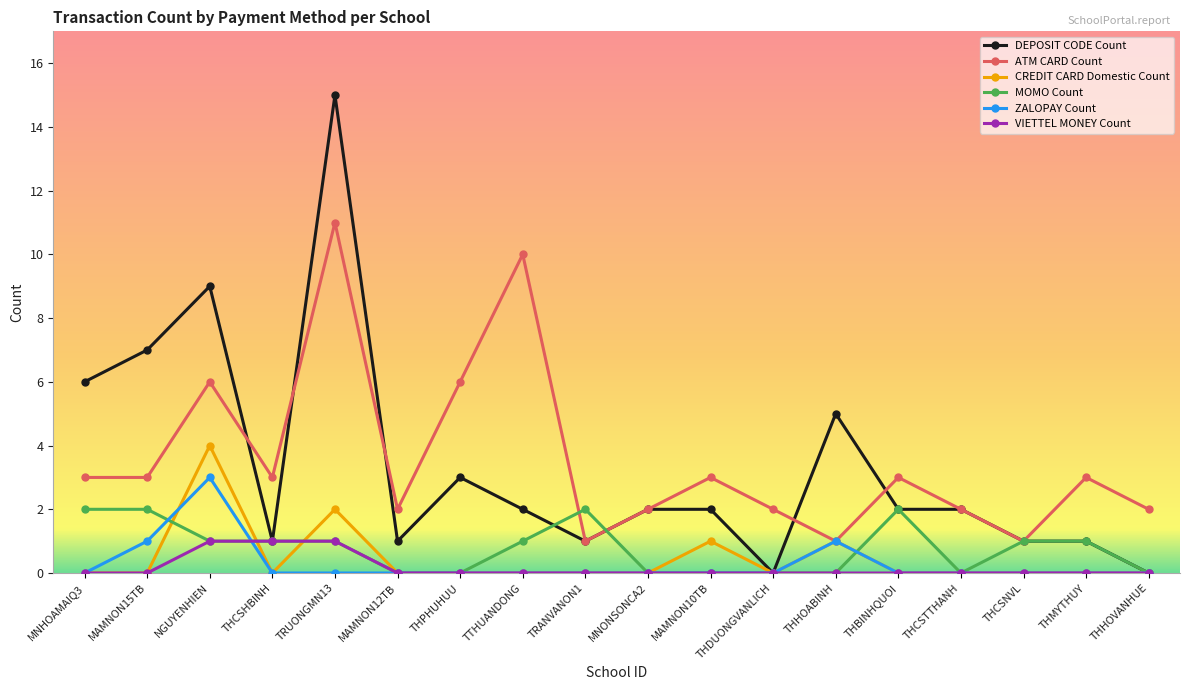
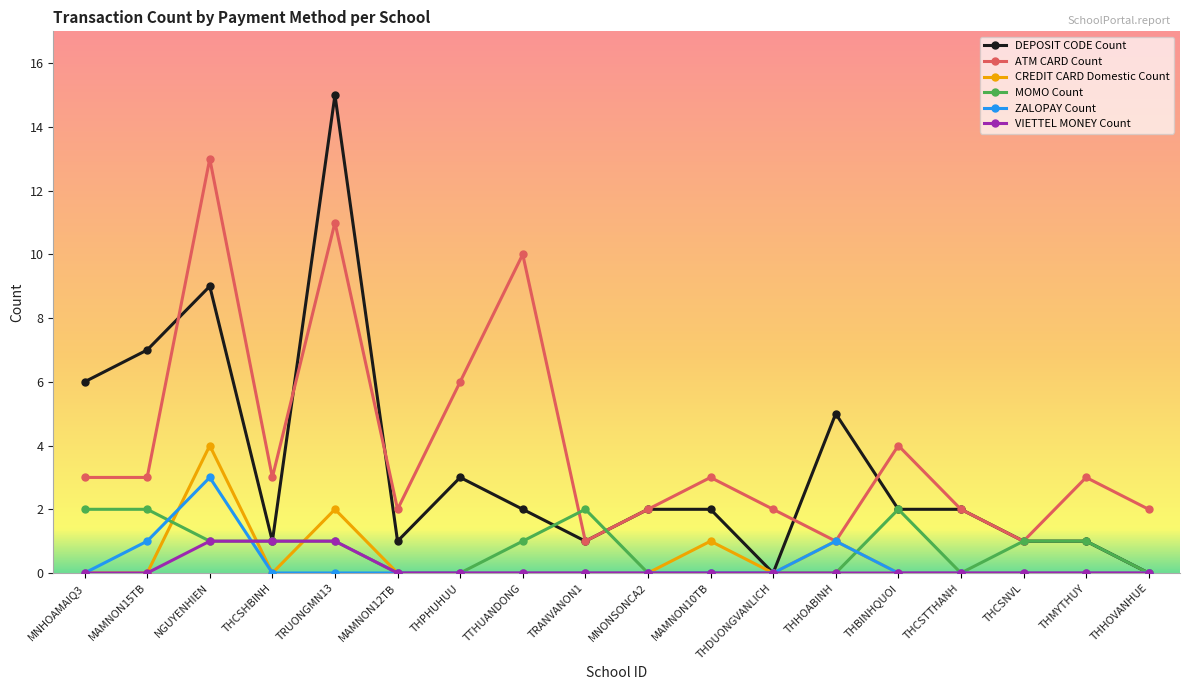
  {
    "DEPOSIT CODE Count": {
      "MNHOAMAIQ3": 6,
      "MAMNON15TB": 7,
      "NGUYENHIEN": 9,
      "TRUONGMN13": 15,
      "MAMNON12TB": 1,
      "THPHUHUU": 3,
      "TTHUANDONG": 2,
      "MAMNON10TB": 2,
      "THHOABINH": 5
    },
    "ATM CARD Count": {
      "MNHOAMAIQ3": 3,
      "MAMNON15TB": 3,
-     "NGUYENHIEN": 6,
+     "NGUYENHIEN": 13,
      "THCSHBINH": 3,
      "TRUONGMN13": 11,
      "MAMNON12TB": 2,
      "THPHUHUU": 6,
      "TTHUANDONG": 10,
      "MAMNON10TB": 3,
      "THDUONGVANLICH": 2,
-     "THBINHQUOI": 3,
+     "THBINHQUOI": 4,
      "THMYTHUY": 3,
      "THHOVANHUE": 2
    },
    "CREDIT CARD Domestic Count": {
      "NGUYENHIEN": 4,
      "TRUONGMN13": 2,
      "MAMNON10TB": 1
    },
    "MOMO Count": {
      "MNHOAMAIQ3": 2,
      "MAMNON15TB": 2,
      "TTHUANDONG": 1,
      "TRANVANON1": 2
    },
    "ZALOPAY Count": {
      "MAMNON15TB": 1,
      "NGUYENHIEN": 3,
      "TRUONGMN13": 0
    }
  }
